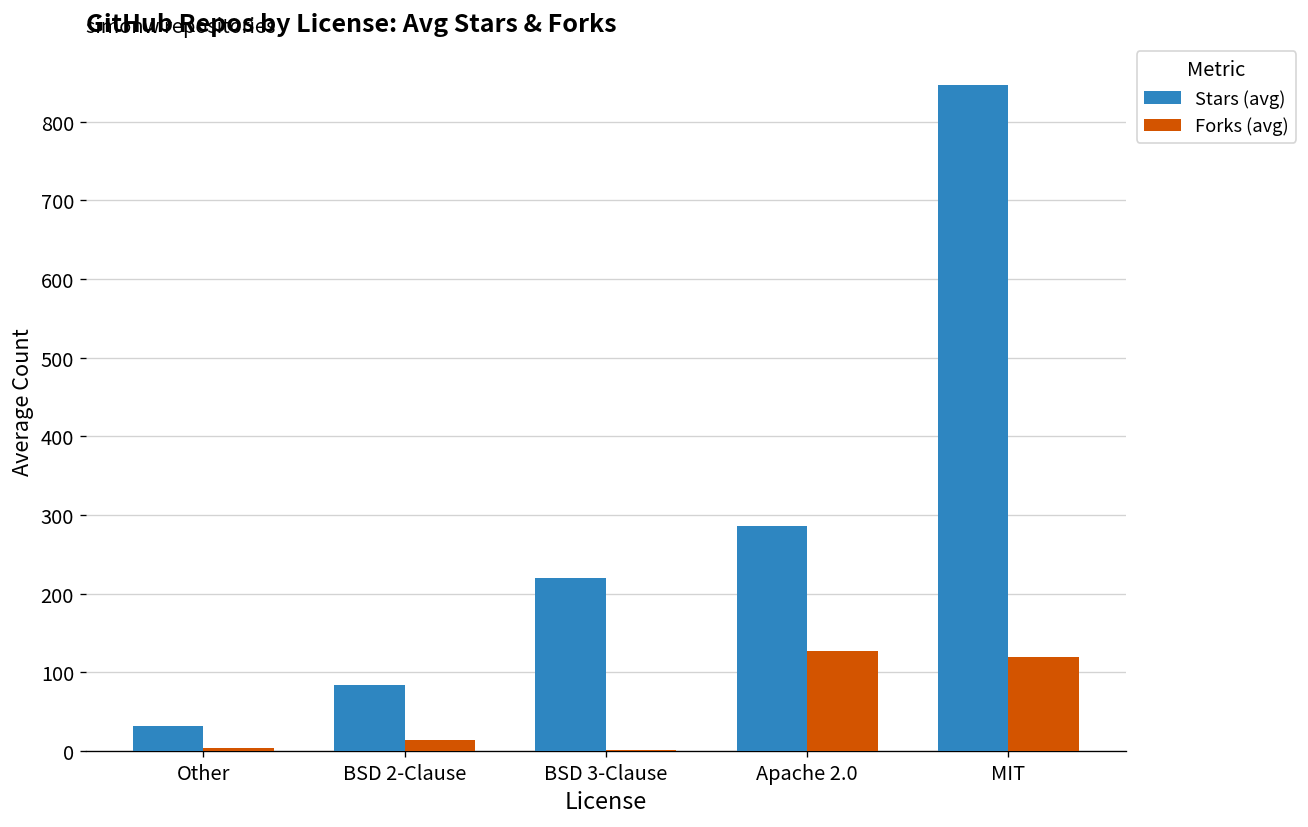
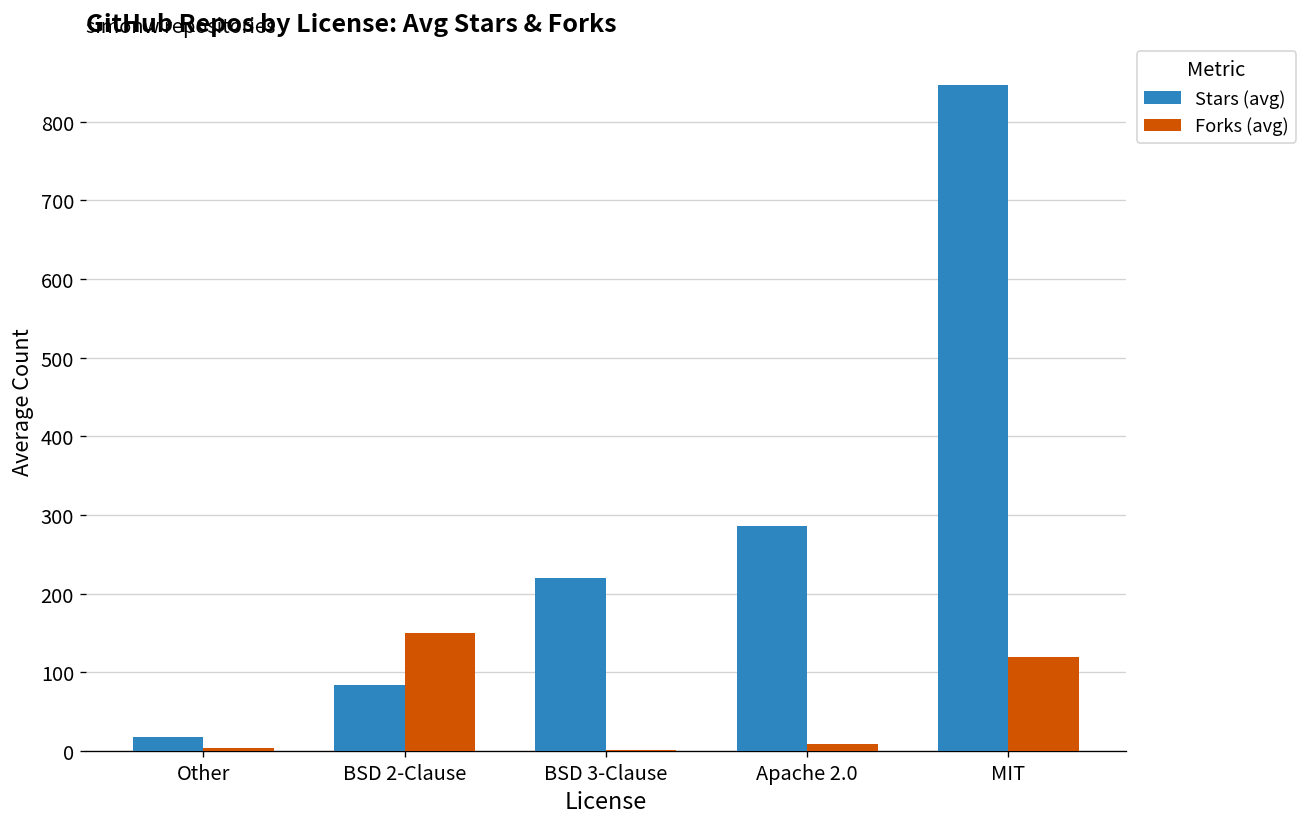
  {
    "Stars (avg)": {
-     "Other": 30,
+     "Other": 20,
      "BSD 2-Clause": 80,
      "BSD 3-Clause": 220,
      "Apache 2.0": 290,
      "MIT": 850
    },
    "Forks (avg)": {
-     "BSD 2-Clause": 10,
-     "Apache 2.0": 130,
+     "BSD 2-Clause": 150,
+     "Apache 2.0": 10,
      "MIT": 120
    }
  }
